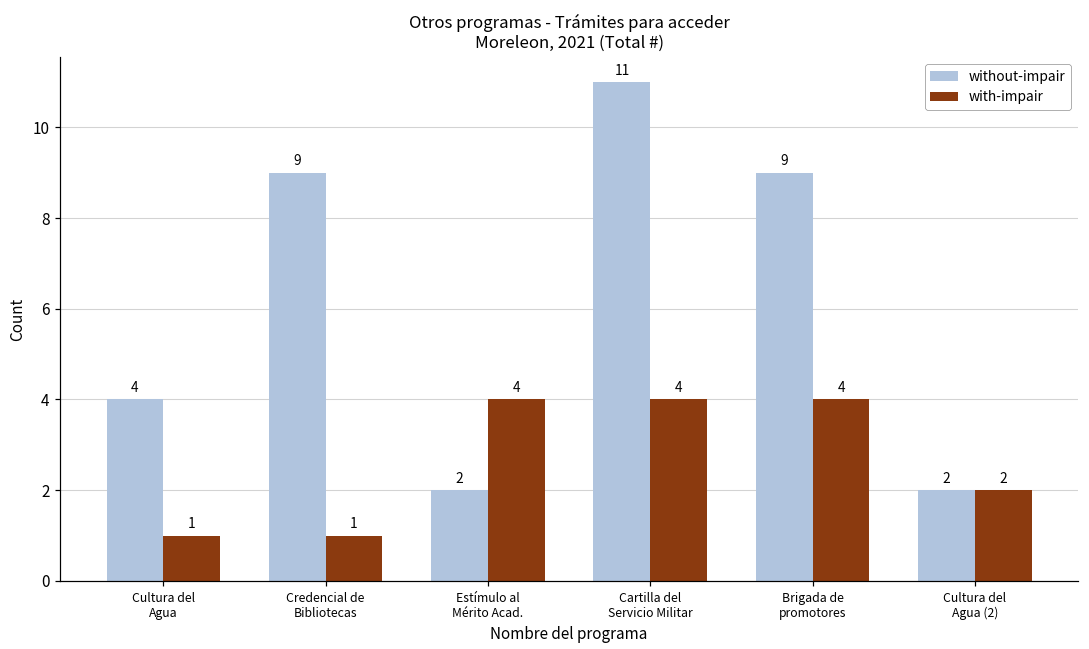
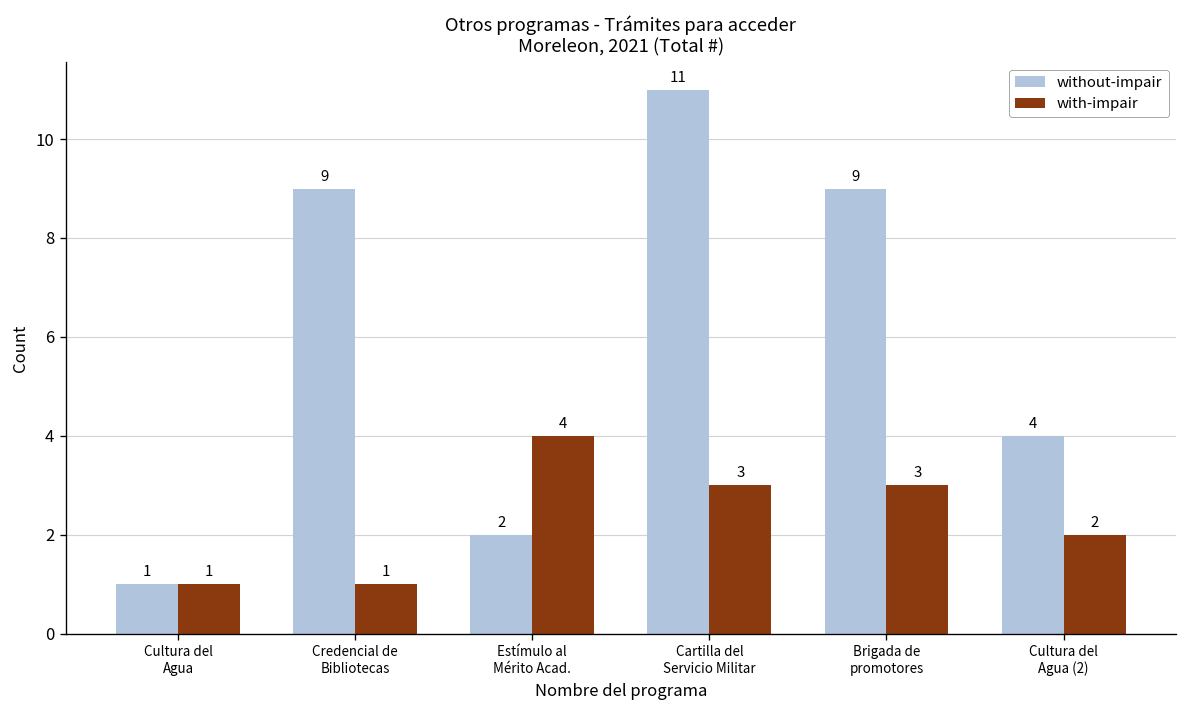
  {
    "without-impair": {
-     "Cultura del Agua": 4,
+     "Cultura del Agua": 1,
      "Credencial de Bibliotecas": 9,
      "Estímulo al Mérito Acad.": 2,
      "Cartilla del Servicio Militar": 11,
      "Brigada de promotores": 9,
-     "Cultura del Agua (2)": 2
+     "Cultura del Agua (2)": 4
    },
    "with-impair": {
      "Cultura del Agua": 1,
      "Credencial de Bibliotecas": 1,
      "Estímulo al Mérito Acad.": 4,
-     "Cartilla del Servicio Militar": 4,
-     "Brigada de promotores": 4,
+     "Cartilla del Servicio Militar": 3,
+     "Brigada de promotores": 3,
      "Cultura del Agua (2)": 2
    }
  }
